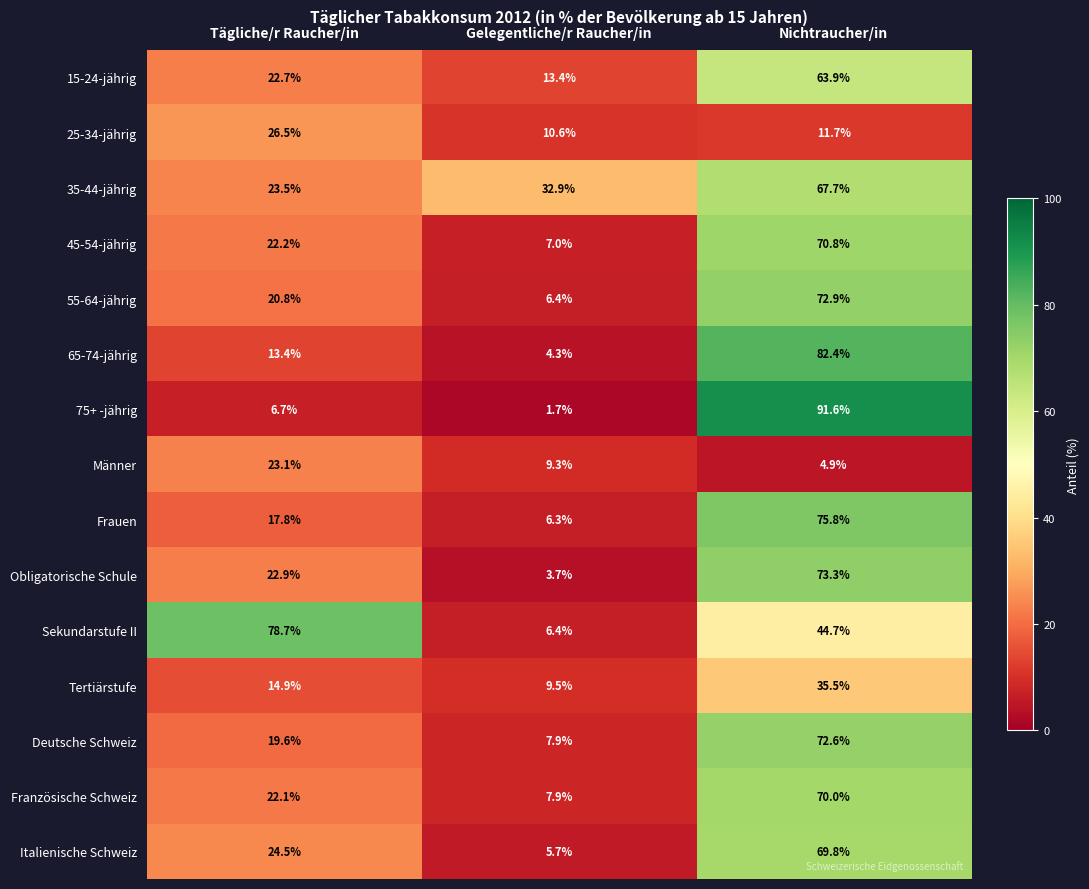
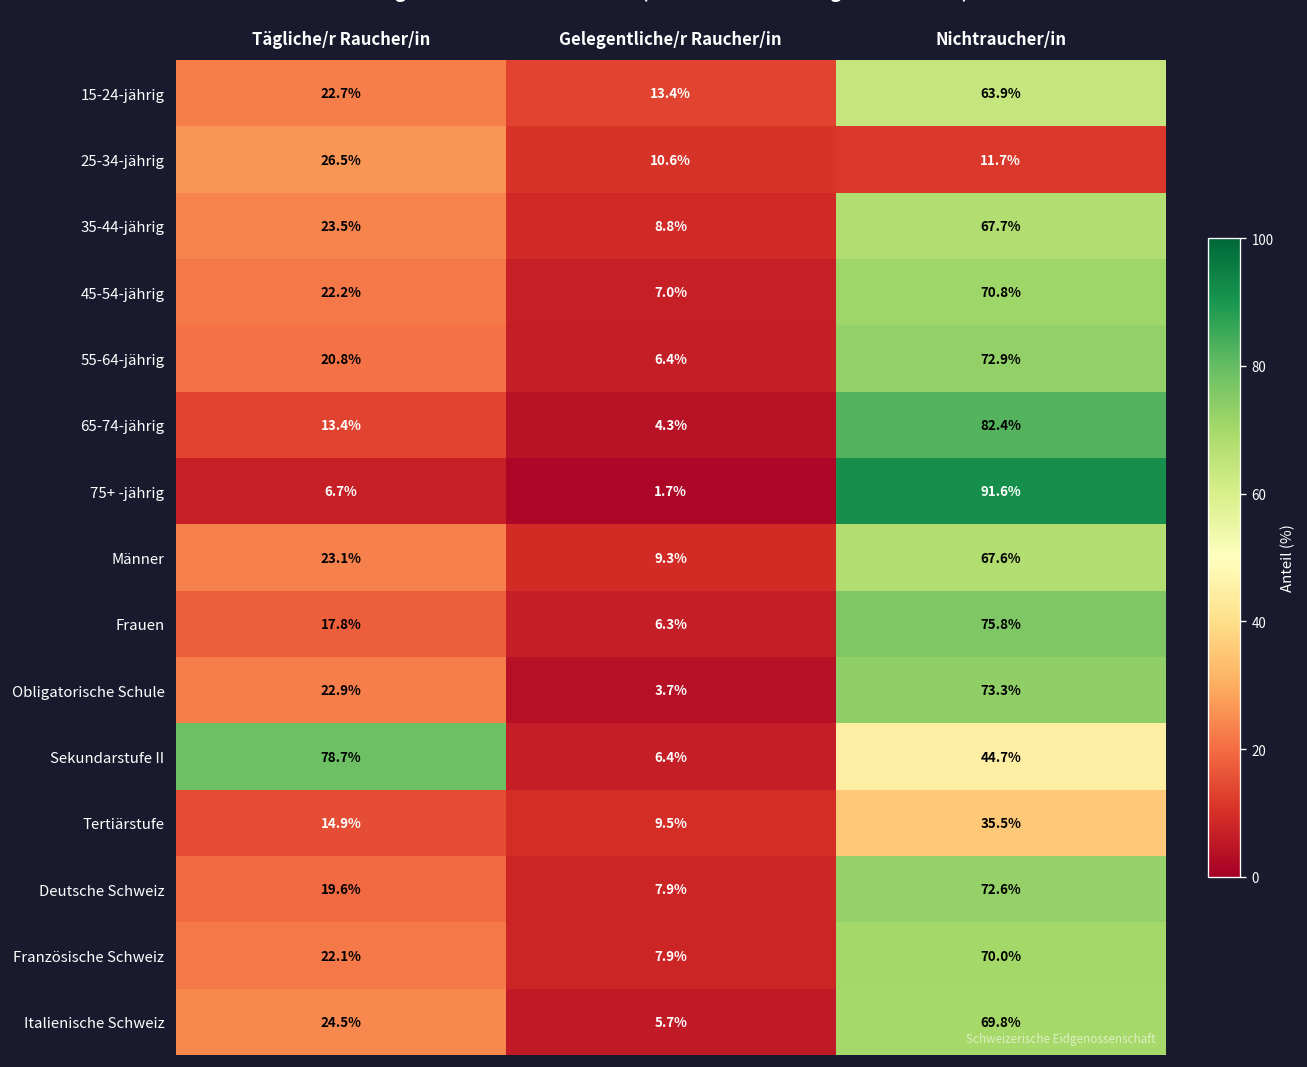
  {
    "15-24-jährig": {
      "Tägliche/r Raucher/in": "22.7%",
      "Gelegentliche/r Raucher/in": "13.4%",
      "Nichtraucher/in": "63.9%"
    },
    "25-34-jährig": {
      "Tägliche/r Raucher/in": "26.5%",
      "Gelegentliche/r Raucher/in": "10.6%",
      "Nichtraucher/in": "11.7%"
    },
    "35-44-jährig": {
      "Tägliche/r Raucher/in": "23.5%",
-     "Gelegentliche/r Raucher/in": "32.9%",
+     "Gelegentliche/r Raucher/in": "8.8%",
      "Nichtraucher/in": "67.7%"
    },
    "45-54-jährig": {
      "Tägliche/r Raucher/in": "22.2%",
      "Gelegentliche/r Raucher/in": "7.0%",
      "Nichtraucher/in": "70.8%"
    },
    "55-64-jährig": {
      "Tägliche/r Raucher/in": "20.8%",
      "Gelegentliche/r Raucher/in": "6.4%",
      "Nichtraucher/in": "72.9%"
    },
    "65-74-jährig": {
      "Tägliche/r Raucher/in": "13.4%",
      "Gelegentliche/r Raucher/in": "4.3%",
      "Nichtraucher/in": "82.4%"
    },
    "75+ -jährig": {
      "Tägliche/r Raucher/in": "6.7%",
      "Gelegentliche/r Raucher/in": "1.7%",
      "Nichtraucher/in": "91.6%"
    },
    "Männer": {
      "Tägliche/r Raucher/in": "23.1%",
      "Gelegentliche/r Raucher/in": "9.3%",
-     "Nichtraucher/in": "4.9%"
+     "Nichtraucher/in": "67.6%"
    },
    "Frauen": {
      "Tägliche/r Raucher/in": "17.8%",
      "Gelegentliche/r Raucher/in": "6.3%",
      "Nichtraucher/in": "75.8%"
    },
    "Obligatorische Schule": {
      "Tägliche/r Raucher/in": "22.9%",
      "Gelegentliche/r Raucher/in": "3.7%",
      "Nichtraucher/in": "73.3%"
    },
    "Sekundarstufe II": {
      "Tägliche/r Raucher/in": "78.7%",
      "Gelegentliche/r Raucher/in": "6.4%",
      "Nichtraucher/in": "44.7%"
    },
    "Tertiärstufe": {
      "Tägliche/r Raucher/in": "14.9%",
      "Gelegentliche/r Raucher/in": "9.5%",
      "Nichtraucher/in": "35.5%"
    },
    "Deutsche Schweiz": {
      "Tägliche/r Raucher/in": "19.6%",
      "Gelegentliche/r Raucher/in": "7.9%",
      "Nichtraucher/in": "72.6%"
    },
    "Französische Schweiz": {
      "Tägliche/r Raucher/in": "22.1%",
      "Gelegentliche/r Raucher/in": "7.9%",
      "Nichtraucher/in": "70.0%"
    },
    "Italienische Schweiz": {
      "Tägliche/r Raucher/in": "24.5%",
      "Gelegentliche/r Raucher/in": "5.7%"
    }
  }
